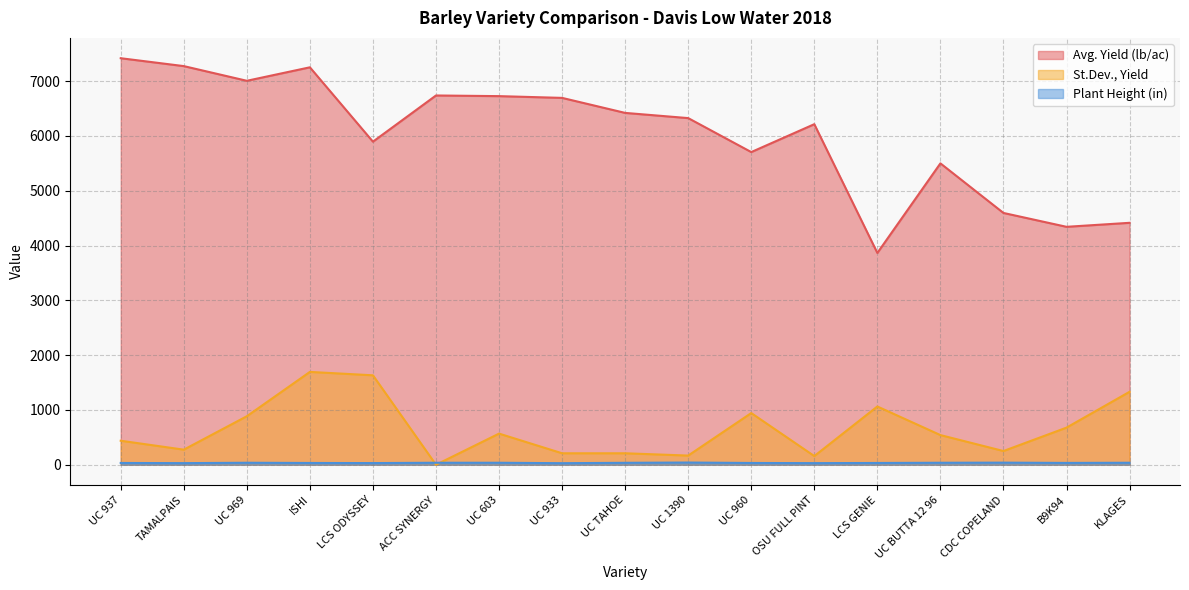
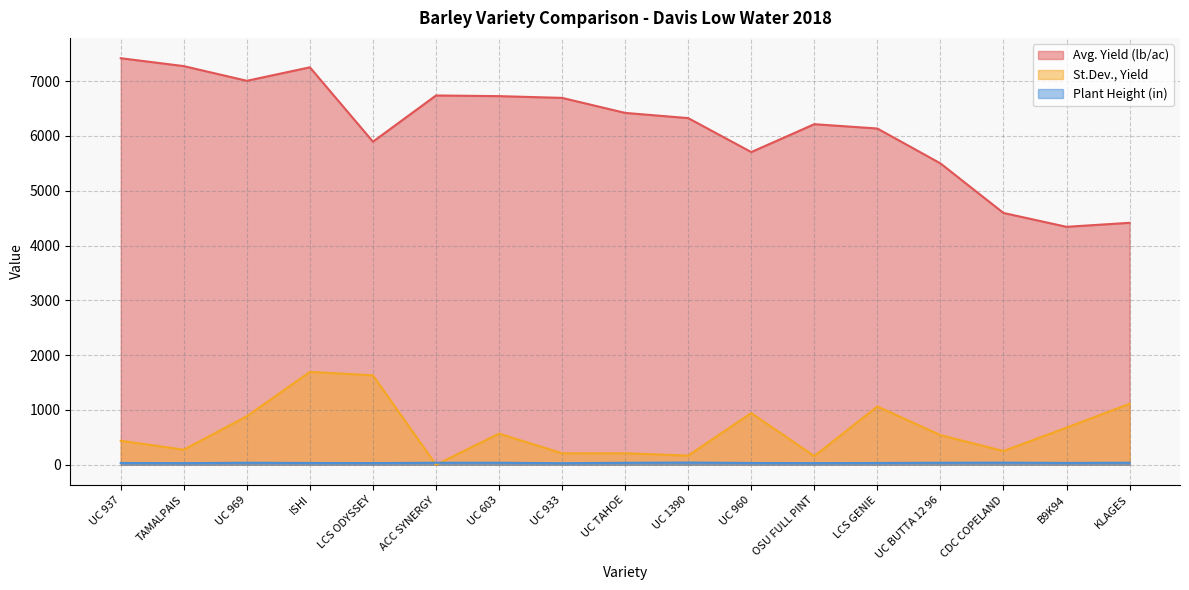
  {
    "Avg. Yield (lb/ac)": {
      "UC 937": 7400,
      "TAMALPAIS": 7300,
      "UC 969": 7000,
      "ISHI": 7300,
      "LCS ODYSSEY": 5900,
      "ACC SYNERGY": 6700,
      "UC 603": 6700,
      "UC 933": 6700,
      "UC TAHOE": 6400,
      "UC 1390": 6300,
      "UC 960": 5700,
      "OSU FULL PINT": 6200,
-     "LCS GENIE": 3900,
+     "LCS GENIE": 6100,
      "UC BUTTA 12 96": 5500,
      "CDC COPELAND": 4600,
      "B9K94": 4300,
      "KLAGES": 4400
    },
    "St.Dev., Yield": {
      "UC 937": 400,
      "TAMALPAIS": 300,
      "UC 969": 900,
      "ISHI": 1700,
      "LCS ODYSSEY": 1600,
      "UC 603": 600,
      "UC 933": 200,
      "UC TAHOE": 200,
      "UC 1390": 200,
      "UC 960": 900,
      "OSU FULL PINT": 200,
      "LCS GENIE": 1100,
      "UC BUTTA 12 96": 500,
      "CDC COPELAND": 300,
      "B9K94": 700,
-     "KLAGES": 1300
+     "KLAGES": 1100
    },
    "Plant Height (in)": {
      "UC 937": 0,
      "TAMALPAIS": 0,
      "UC 969": 0,
      "ISHI": 0,
      "LCS ODYSSEY": 0,
      "UC 603": 0,
      "UC 933": 0,
      "UC TAHOE": 0,
      "UC 1390": 0,
      "UC 960": 0,
      "OSU FULL PINT": 0,
      "LCS GENIE": 0,
      "UC BUTTA 12 96": 0,
      "CDC COPELAND": 0,
      "B9K94": 0,
      "KLAGES": 0
    }
  }
